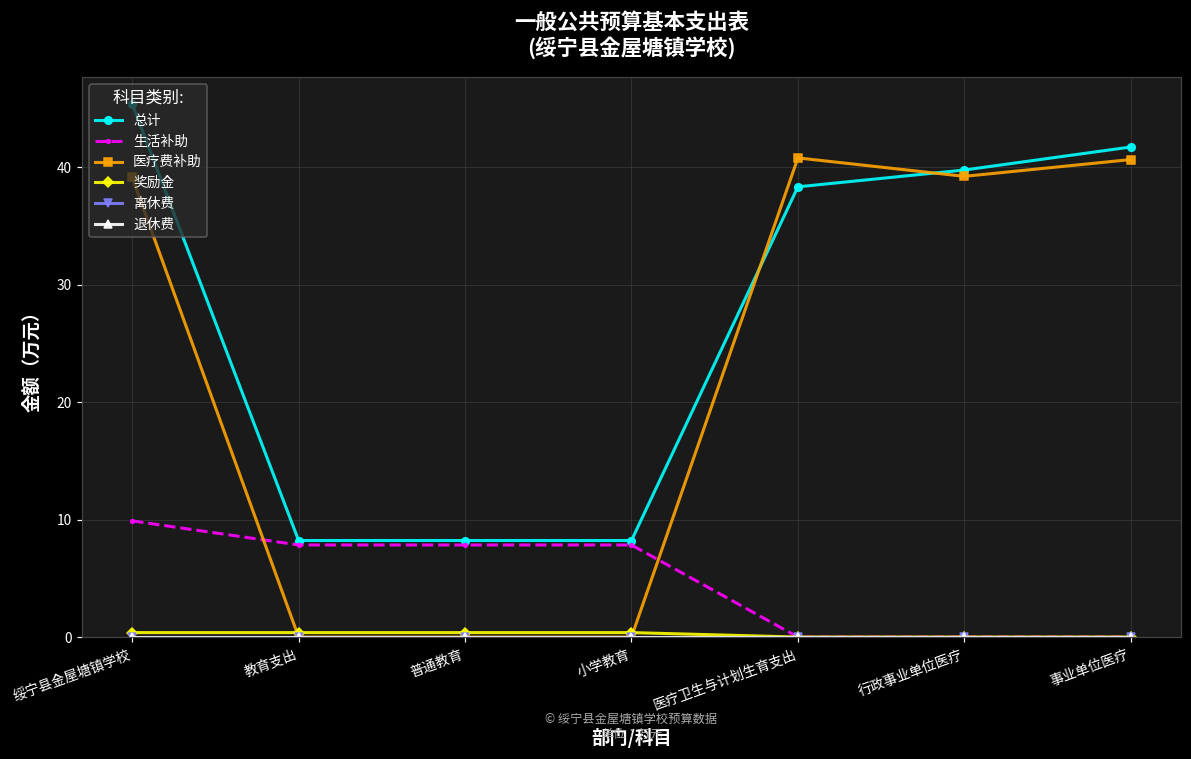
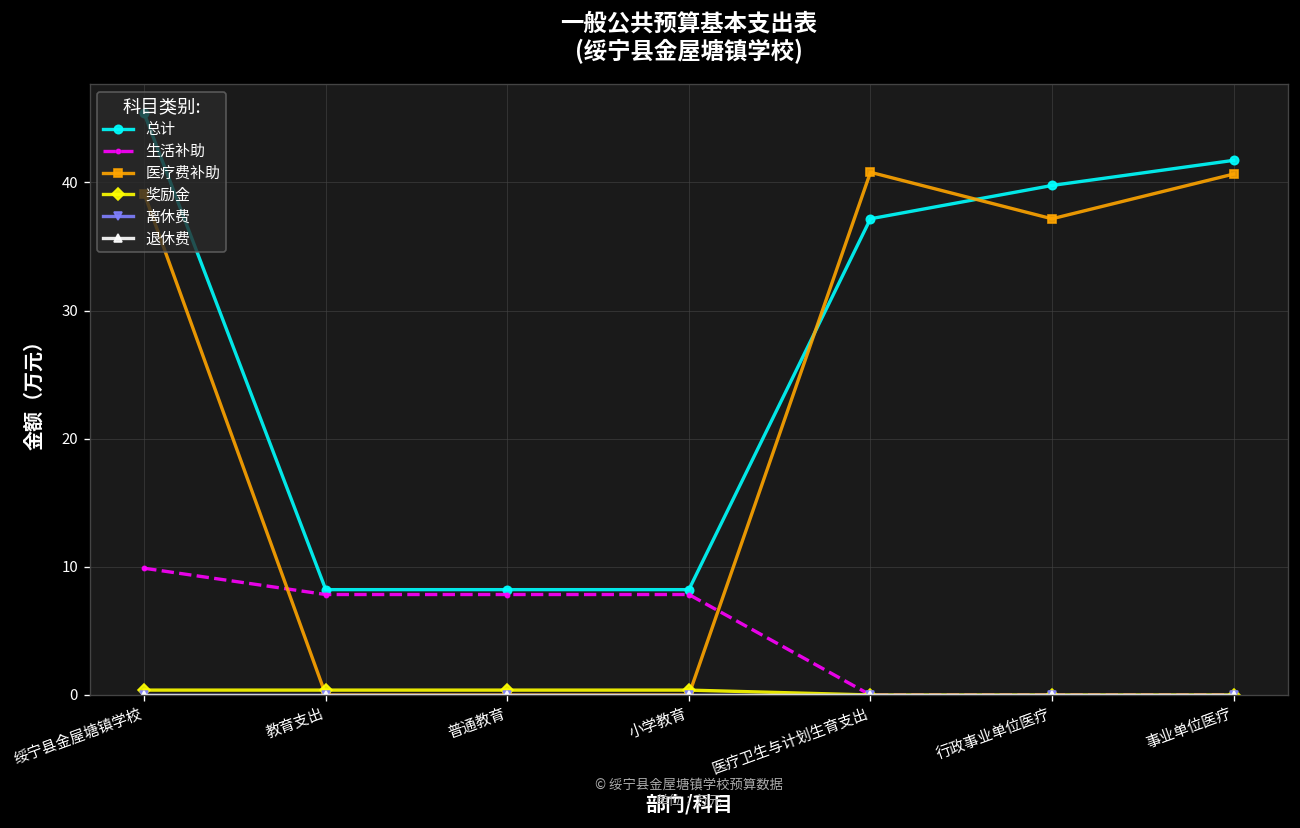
  {
    "总计": {
      "教育支出": 8.2,
      "普通教育": 8.2,
      "小学教育": 8.2,
-     "医疗卫生与计划生育支出": 38.3,
+     "医疗卫生与计划生育支出": 37.2,
      "行政事业单位医疗": 39.8,
      "事业单位医疗": 41.7
    },
    "生活补助": {
      "绥宁县金屋塘镇学校": 9.9,
      "教育支出": 7.8,
      "普通教育": 7.8,
      "小学教育": 7.8
    },
    "医疗费补助": {
      "医疗卫生与计划生育支出": 40.8,
-     "行政事业单位医疗": 39.2,
+     "行政事业单位医疗": 37.2,
      "事业单位医疗": 40.7
    },
    "奖励金": {
      "绥宁县金屋塘镇学校": 0.4,
      "教育支出": 0.4,
      "普通教育": 0.4,
      "小学教育": 0.4
    },
    "退休费": {
      "绥宁县金屋塘镇学校": 0.0
    }
  }
